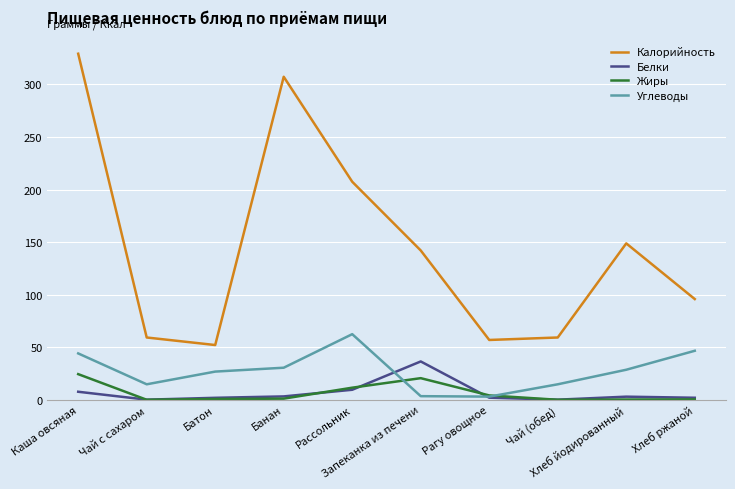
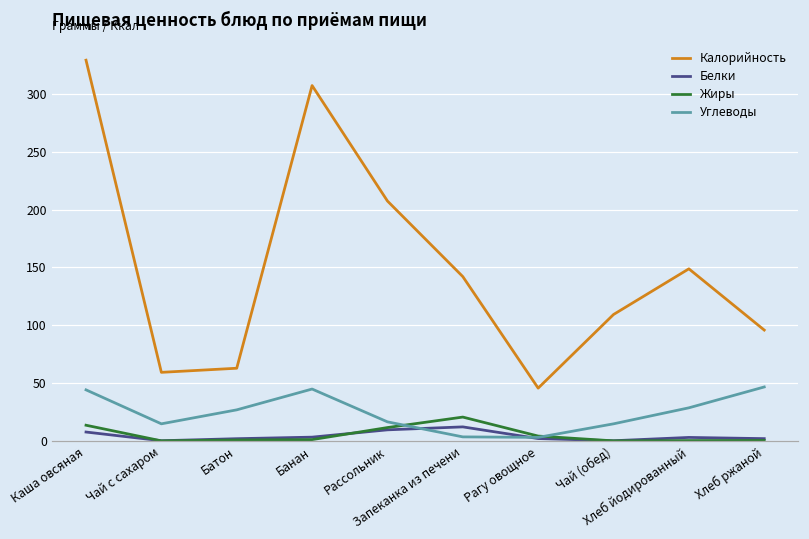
  {
    "Калорийность": {
      "Каша овсяная": 329,
      "Чай с сахаром": 59,
-     "Батон": 52,
+     "Батон": 63,
      "Банан": 307,
      "Рассольник": 207,
      "Запеканка из печени": 142,
-     "Рагу овощное": 57,
-     "Чай (обед)": 59,
+     "Рагу овощное": 46,
+     "Чай (обед)": 109,
      "Хлеб йодированный": 149,
      "Хлеб ржаной": 96
    },
    "Белки": {
      "Каша овсяная": 8,
-     "Запеканка из печени": 36,
+     "Запеканка из печени": 12,
      "Хлеб йодированный": 3
    },
    "Жиры": {
-     "Каша овсяная": 24,
+     "Каша овсяная": 14,
      "Запеканка из печени": 21,
      "Хлеб йодированный": 0
    },
    "Углеводы": {
      "Каша овсяная": 44,
      "Чай с сахаром": 15,
      "Батон": 27,
-     "Банан": 31,
-     "Рассольник": 62,
+     "Банан": 45,
+     "Рассольник": 16,
      "Запеканка из печени": 3,
      "Чай (обед)": 15,
      "Хлеб йодированный": 29,
      "Хлеб ржаной": 47
    }
  }
